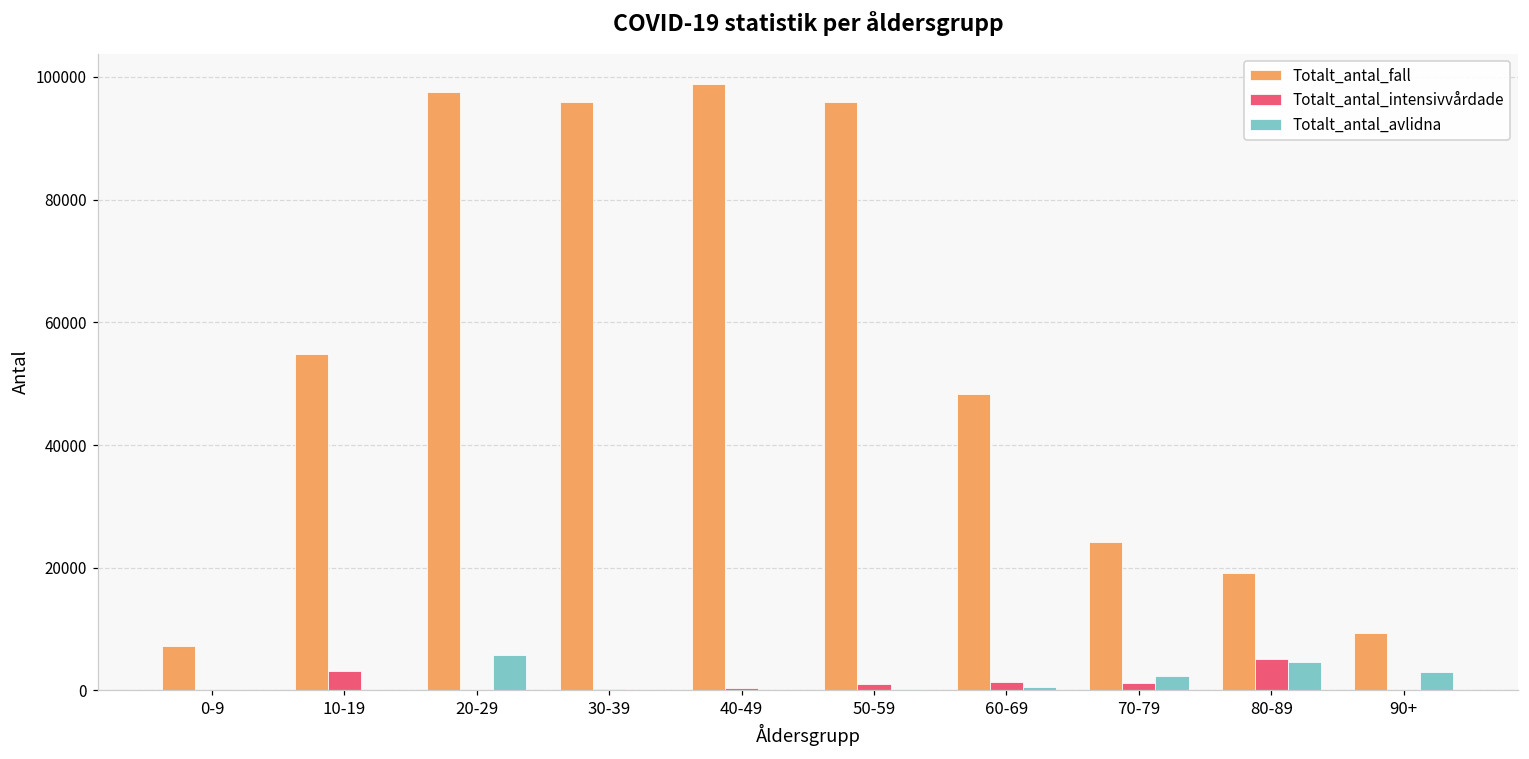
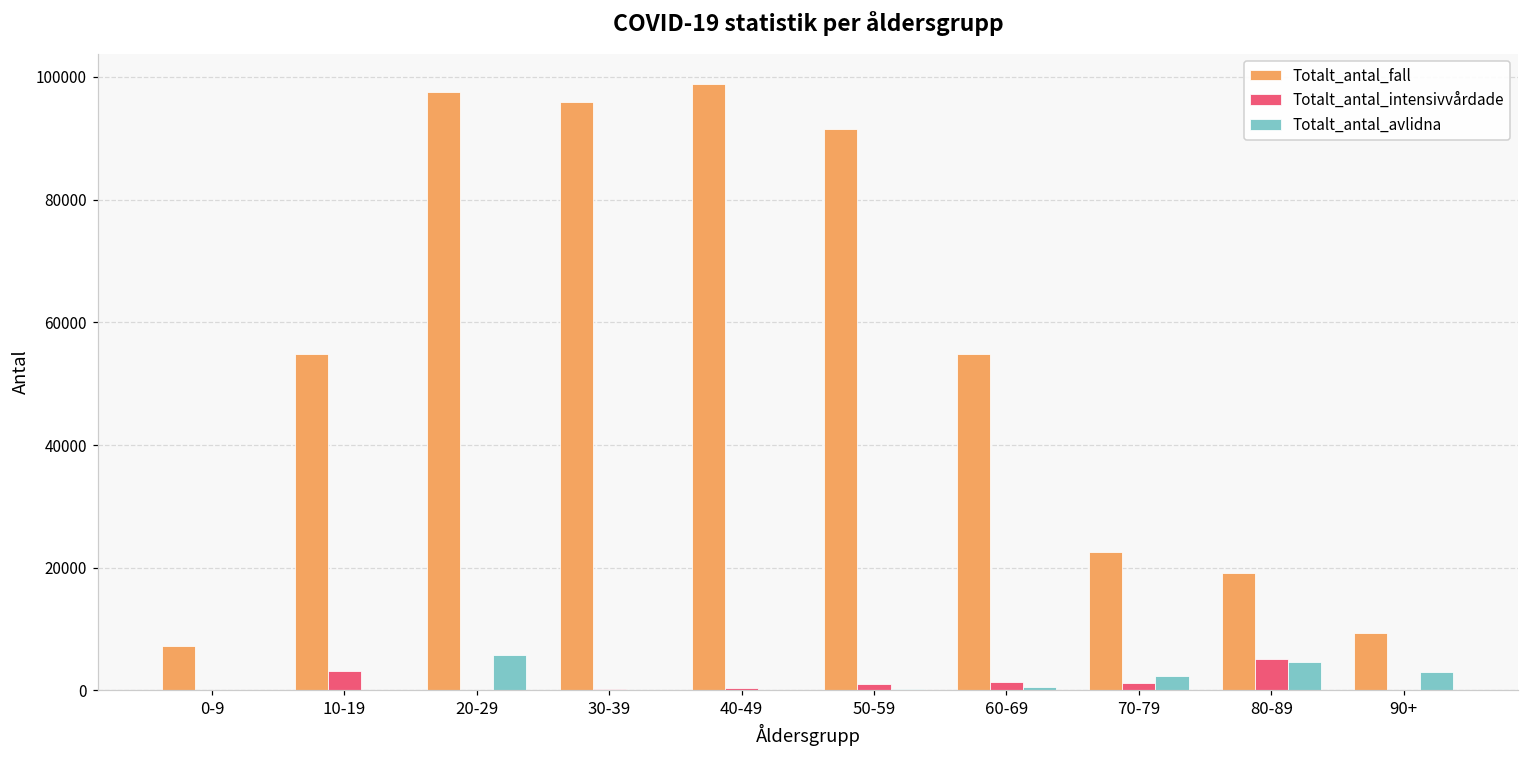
  {
    "Totalt_antal_fall": {
      "0-9": 7000,
      "10-19": 55000,
      "20-29": 98000,
      "30-39": 96000,
      "40-49": 99000,
-     "50-59": 96000,
-     "60-69": 48000,
-     "70-79": 24000,
+     "50-59": 92000,
+     "60-69": 55000,
+     "70-79": 23000,
      "80-89": 19000,
      "90+": 9000
    },
    "Totalt_antal_intensivvårdade": {
      "10-19": 3000,
      "40-49": 0,
      "50-59": 1000,
      "60-69": 1000,
      "70-79": 1000,
      "80-89": 5000
    },
    "Totalt_antal_avlidna": {
      "20-29": 6000,
      "60-69": 1000,
      "70-79": 2000,
      "80-89": 5000,
      "90+": 3000
    }
  }
